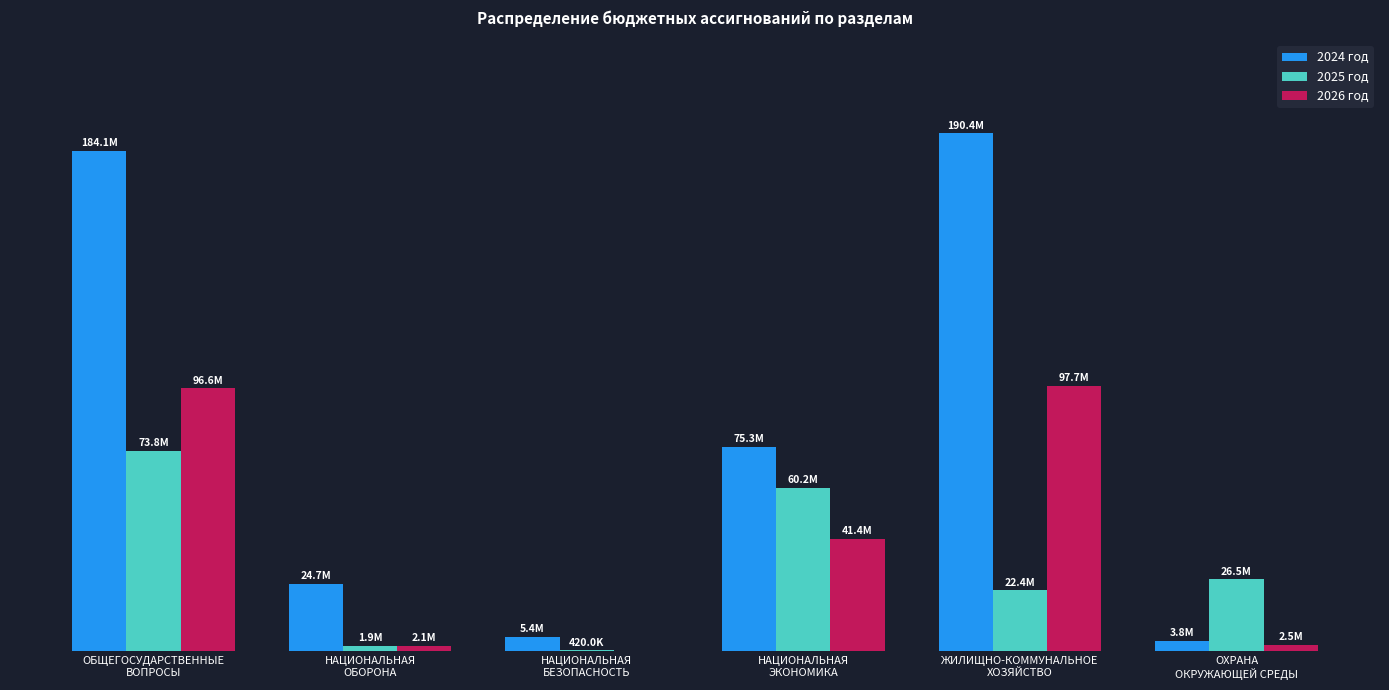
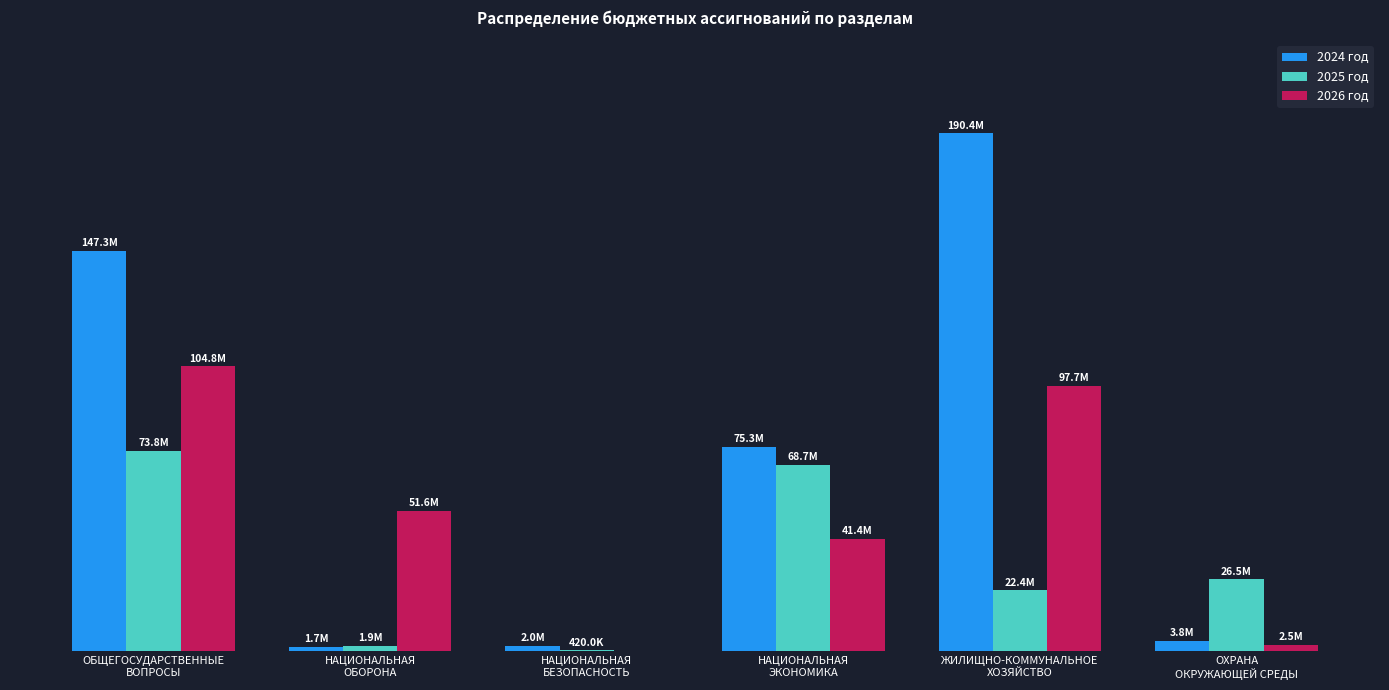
  {
    "2024 год": {
-     "ОБЩЕГОСУДАРСТВЕННЫЕ ВОПРОСЫ": "184.1M",
-     "НАЦИОНАЛЬНАЯ ОБОРОНА": "24.7M",
-     "НАЦИОНАЛЬНАЯ БЕЗОПАСНОСТЬ": "5.4M",
+     "ОБЩЕГОСУДАРСТВЕННЫЕ ВОПРОСЫ": "147.3M",
+     "НАЦИОНАЛЬНАЯ ОБОРОНА": "1.7M",
+     "НАЦИОНАЛЬНАЯ БЕЗОПАСНОСТЬ": "2.0M",
      "НАЦИОНАЛЬНАЯ ЭКОНОМИКА": "75.3M",
      "ЖИЛИЩНО-КОММУНАЛЬНОЕ ХОЗЯЙСТВО": "190.4M",
      "ОХРАНА ОКРУЖАЮЩЕЙ СРЕДЫ": "3.8M"
    },
    "2025 год": {
      "ОБЩЕГОСУДАРСТВЕННЫЕ ВОПРОСЫ": "73.8M",
      "НАЦИОНАЛЬНАЯ ОБОРОНА": "1.9M",
      "НАЦИОНАЛЬНАЯ БЕЗОПАСНОСТЬ": "420.0K",
-     "НАЦИОНАЛЬНАЯ ЭКОНОМИКА": "60.2M",
+     "НАЦИОНАЛЬНАЯ ЭКОНОМИКА": "68.7M",
      "ЖИЛИЩНО-КОММУНАЛЬНОЕ ХОЗЯЙСТВО": "22.4M",
      "ОХРАНА ОКРУЖАЮЩЕЙ СРЕДЫ": "26.5M"
    },
    "2026 год": {
-     "ОБЩЕГОСУДАРСТВЕННЫЕ ВОПРОСЫ": "96.6M",
-     "НАЦИОНАЛЬНАЯ ОБОРОНА": "2.1M",
+     "ОБЩЕГОСУДАРСТВЕННЫЕ ВОПРОСЫ": "104.8M",
+     "НАЦИОНАЛЬНАЯ ОБОРОНА": "51.6M",
      "НАЦИОНАЛЬНАЯ ЭКОНОМИКА": "41.4M",
      "ЖИЛИЩНО-КОММУНАЛЬНОЕ ХОЗЯЙСТВО": "97.7M",
      "ОХРАНА ОКРУЖАЮЩЕЙ СРЕДЫ": "2.5M"
    }
  }
